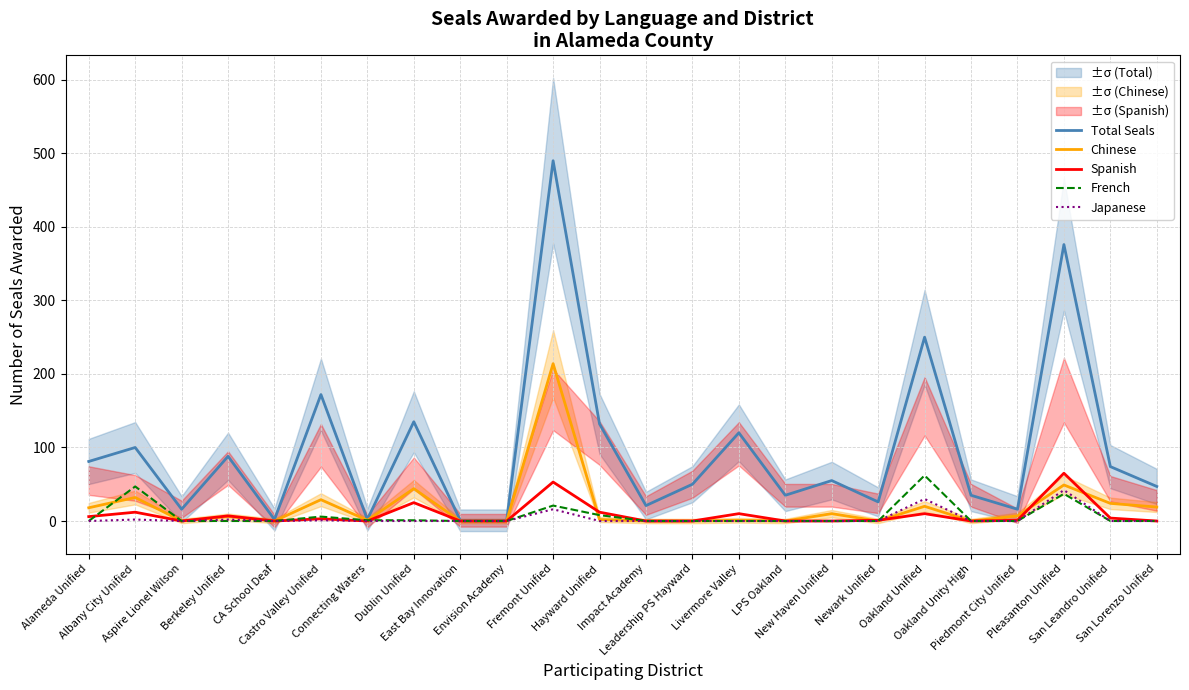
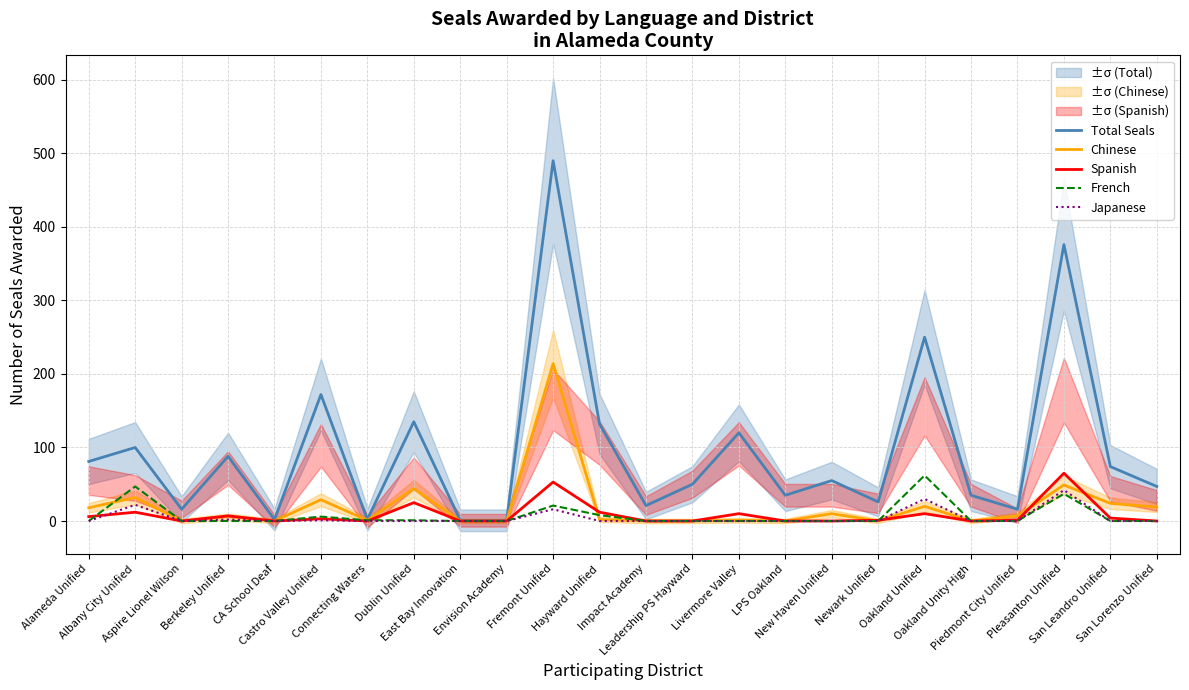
  {
    "French": {
      "Albany City Unified": 50,
      "Fremont Unified": 20,
      "Oakland Unified": 60,
      "Pleasanton Unified": 40
    },
    "Japanese": {
-     "Albany City Unified": 0,
+     "Albany City Unified": 20,
      "Fremont Unified": 20,
      "Pleasanton Unified": 40
    }
  }
